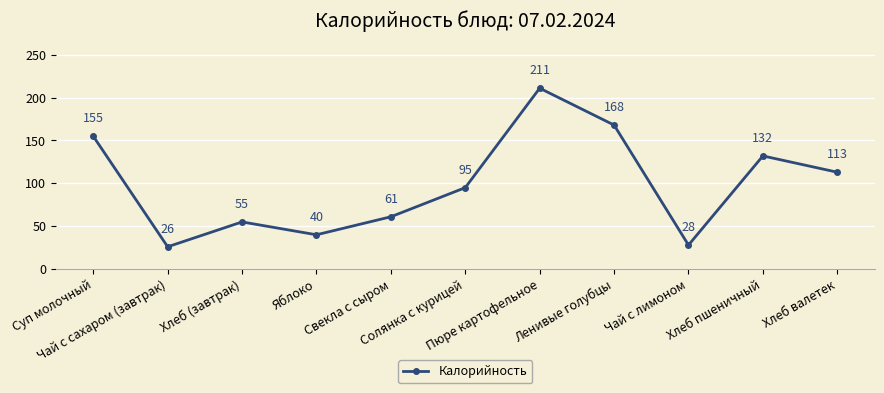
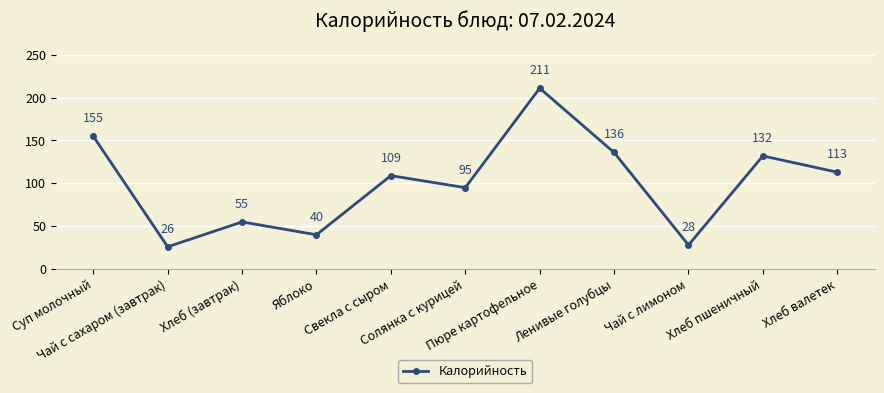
  {
    "Суп молочный": 155,
    "Чай с сахаром (завтрак)": 26,
    "Хлеб (завтрак)": 55,
    "Яблоко": 40,
-   "Свекла с сыром": 61,
+   "Свекла с сыром": 109,
    "Солянка с курицей": 95,
    "Пюре картофельное": 211,
-   "Ленивые голубцы": 168,
+   "Ленивые голубцы": 136,
    "Чай с лимоном": 28,
    "Хлеб пшеничный": 132,
    "Хлеб валетек": 113
  }
